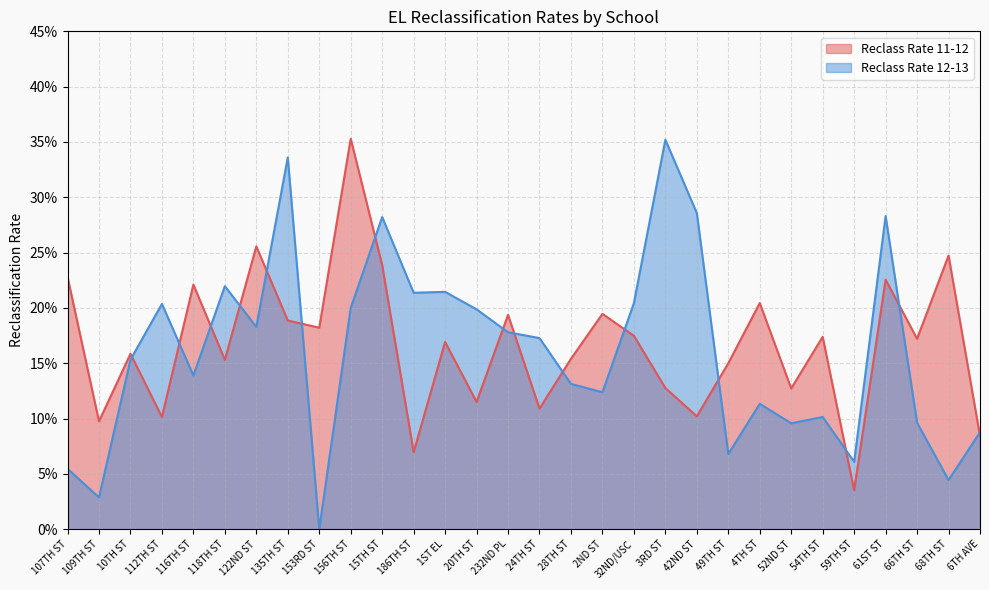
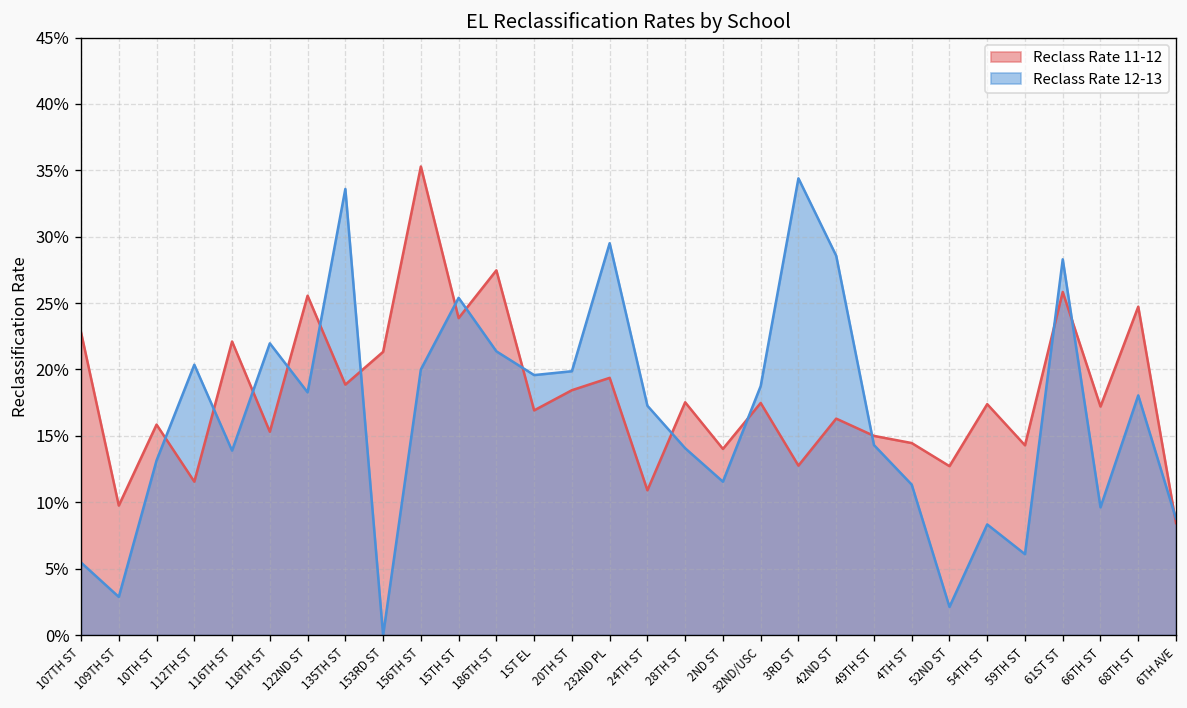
  {
    "Reclass Rate 11-12": {
      "107TH ST": "22.8%",
      "109TH ST": "9.8%",
      "10TH ST": "15.9%",
-     "112TH ST": "10.1%",
+     "112TH ST": "11.6%",
      "116TH ST": "22.1%",
      "118TH ST": "15.3%",
      "122ND ST": "25.6%",
      "135TH ST": "18.9%",
-     "153RD ST": "18.2%",
+     "153RD ST": "21.3%",
      "156TH ST": "35.3%",
      "15TH ST": "23.9%",
-     "186TH ST": "7.0%",
+     "186TH ST": "27.5%",
      "1ST EL": "16.9%",
-     "20TH ST": "11.5%",
+     "20TH ST": "18.4%",
      "232ND PL": "19.4%",
      "24TH ST": "10.9%",
-     "28TH ST": "15.4%",
-     "2ND ST": "19.5%",
+     "28TH ST": "17.5%",
+     "2ND ST": "14.0%",
      "32ND/USC": "17.5%",
      "3RD ST": "12.8%",
-     "42ND ST": "10.2%",
+     "42ND ST": "16.3%",
      "49TH ST": "15.0%",
-     "4TH ST": "20.4%",
+     "4TH ST": "14.5%",
      "52ND ST": "12.7%",
      "54TH ST": "17.4%",
-     "59TH ST": "3.5%",
-     "61ST ST": "22.6%",
+     "59TH ST": "14.3%",
+     "61ST ST": "25.8%",
      "66TH ST": "17.2%",
      "68TH ST": "24.7%",
      "6TH AVE": "8.4%"
    },
    "Reclass Rate 12-13": {
      "107TH ST": "5.5%",
      "109TH ST": "2.9%",
-     "10TH ST": "15.3%",
+     "10TH ST": "13.2%",
      "112TH ST": "20.4%",
      "116TH ST": "13.9%",
      "118TH ST": "22.0%",
      "122ND ST": "18.3%",
      "135TH ST": "33.6%",
      "153RD ST": "0.0%",
      "156TH ST": "20.0%",
-     "15TH ST": "28.2%",
+     "15TH ST": "25.4%",
      "186TH ST": "21.4%",
-     "1ST EL": "21.5%",
+     "1ST EL": "19.6%",
      "20TH ST": "19.9%",
-     "232ND PL": "17.8%",
+     "232ND PL": "29.5%",
      "24TH ST": "17.3%",
-     "28TH ST": "13.1%",
-     "2ND ST": "12.4%",
-     "32ND/USC": "20.4%",
-     "3RD ST": "35.2%",
+     "28TH ST": "14.1%",
+     "2ND ST": "11.6%",
+     "32ND/USC": "18.8%",
+     "3RD ST": "34.4%",
      "42ND ST": "28.6%",
-     "49TH ST": "6.8%",
+     "49TH ST": "14.3%",
      "4TH ST": "11.3%",
-     "52ND ST": "9.6%",
-     "54TH ST": "10.1%",
+     "52ND ST": "2.1%",
+     "54TH ST": "8.3%",
      "59TH ST": "6.1%",
      "61ST ST": "28.3%",
      "66TH ST": "9.6%",
-     "68TH ST": "4.4%",
+     "68TH ST": "18.1%",
      "6TH AVE": "8.8%"
    }
  }
